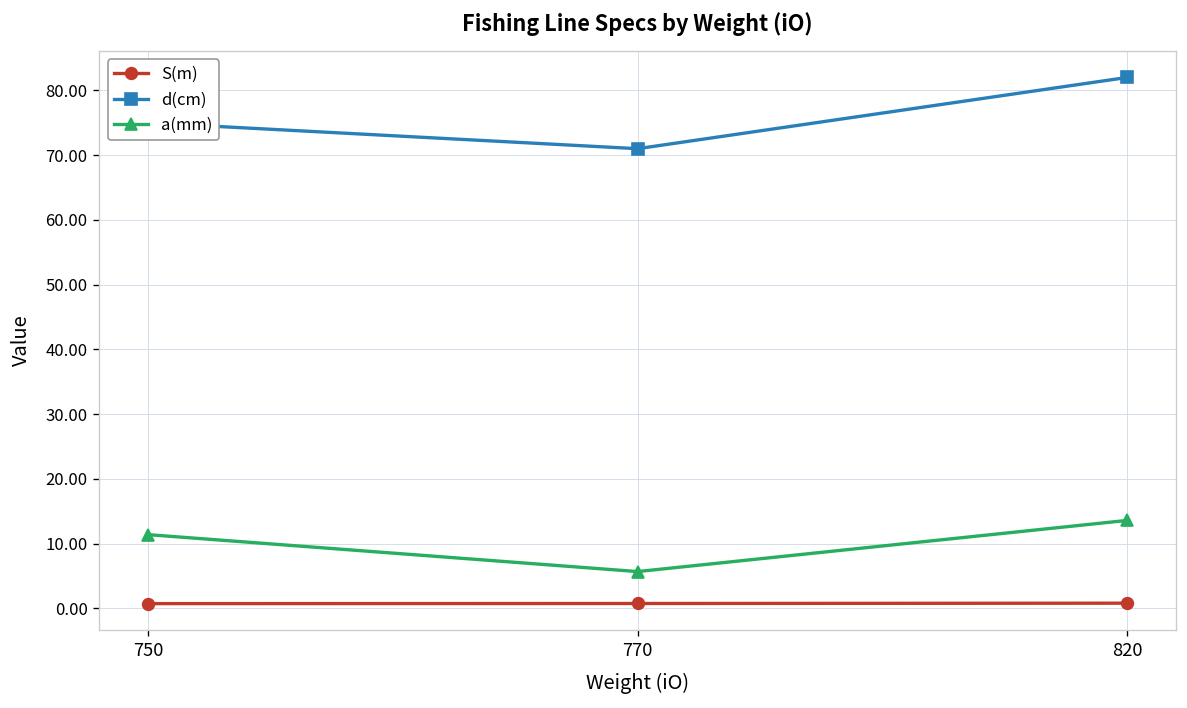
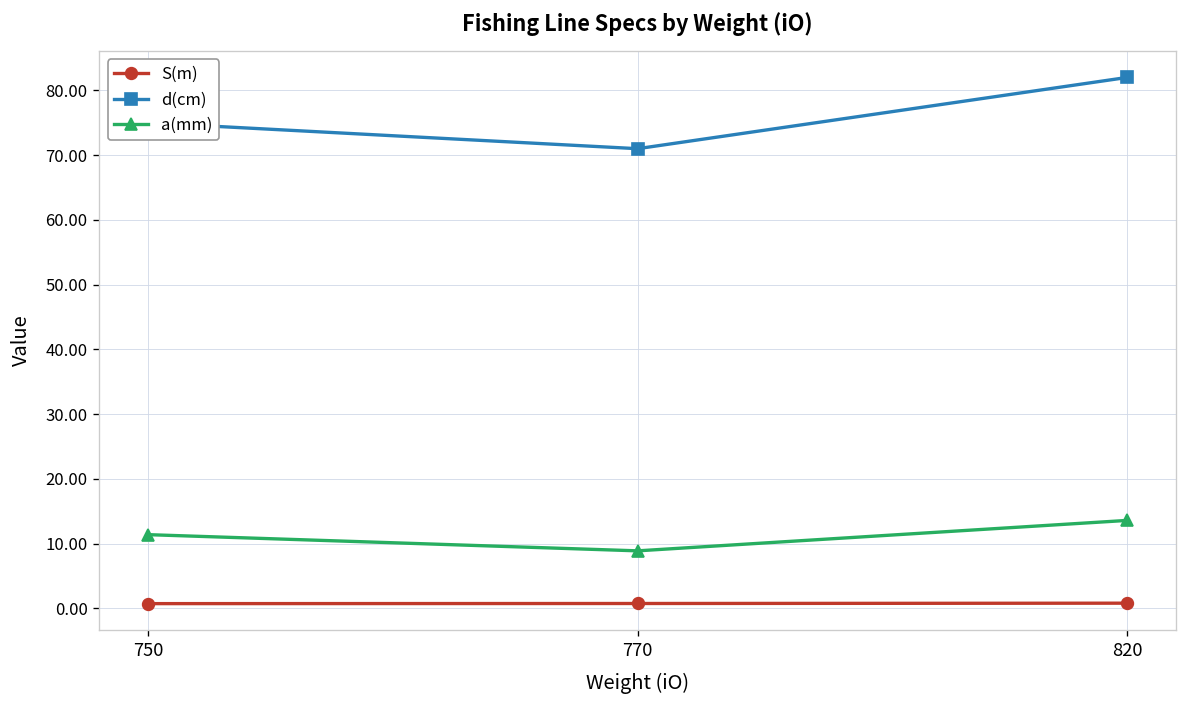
  {
    "S(m)": {
      "750": 1,
      "770": 1,
      "820": 1
    },
    "d(cm)": {
      "770": 71,
      "820": 82
    },
    "a(mm)": {
      "750": 11,
-     "770": 6,
+     "770": 9,
      "820": 14
    }
  }
